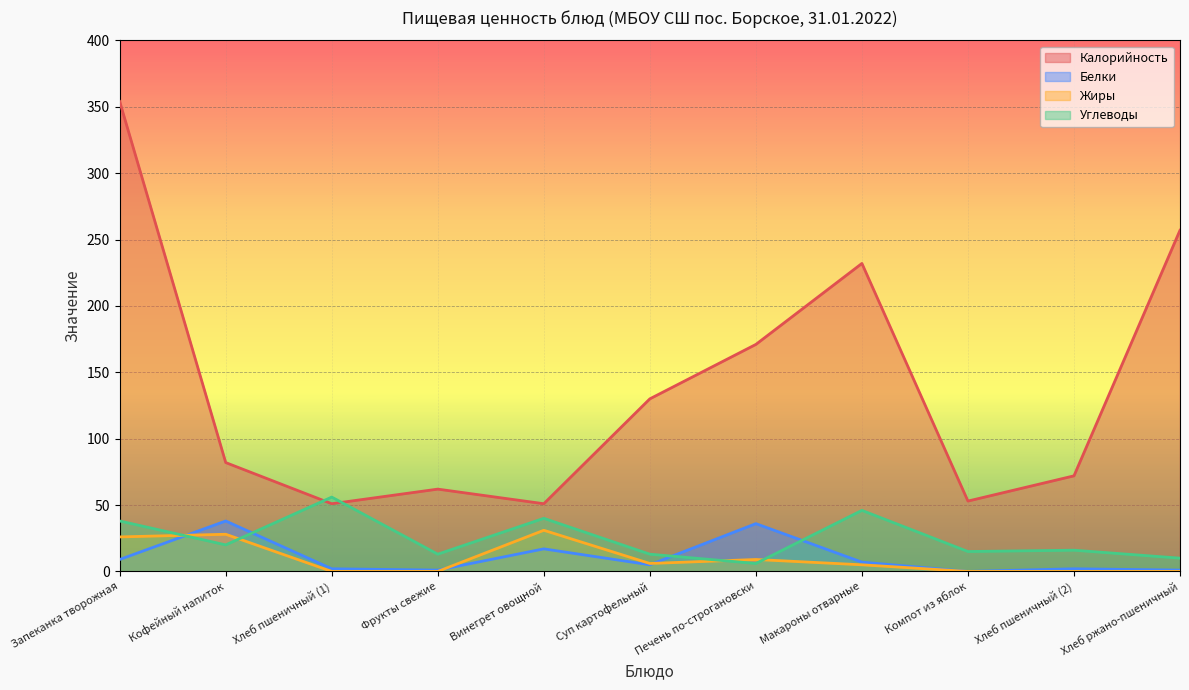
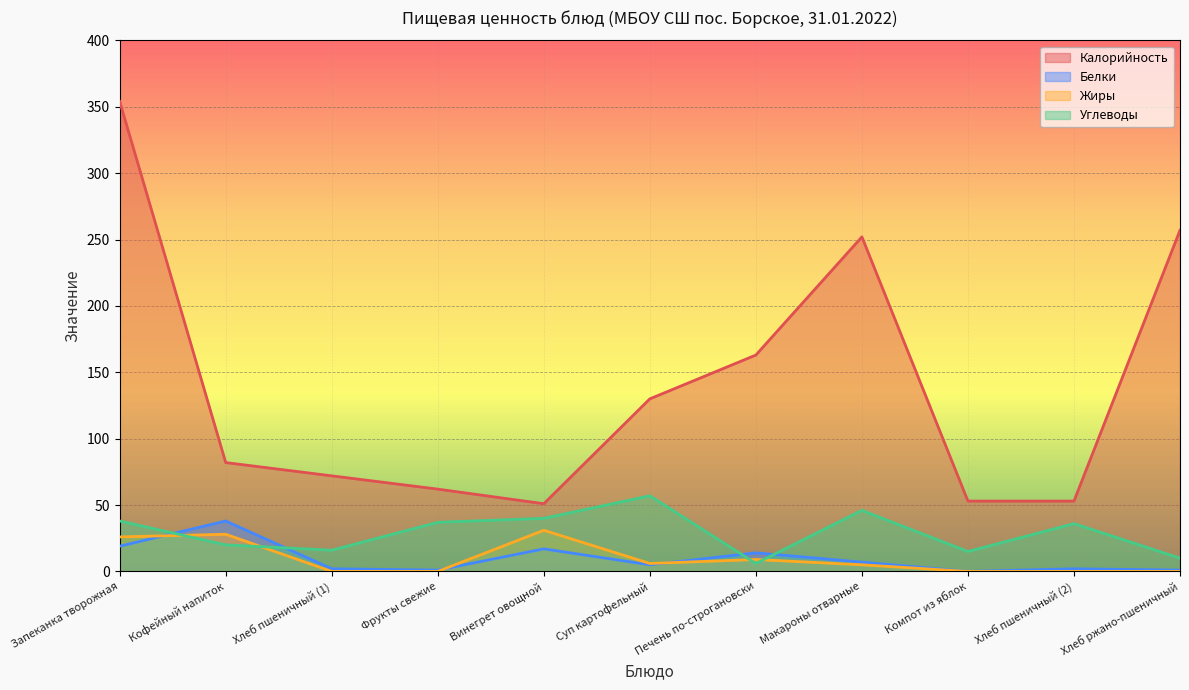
  {
    "Калорийность": {
      "Запеканка творожная": 354,
      "Кофейный напиток": 82,
-     "Хлеб пшеничный (1)": 51,
+     "Хлеб пшеничный (1)": 72,
      "Фрукты свежие": 62,
      "Винегрет овощной": 51,
      "Суп картофельный": 130,
-     "Печень по-строгановски": 171,
-     "Макароны отварные": 232,
+     "Печень по-строгановски": 163,
+     "Макароны отварные": 252,
      "Компот из яблок": 53,
-     "Хлеб пшеничный (2)": 72,
+     "Хлеб пшеничный (2)": 53,
      "Хлеб ржано-пшеничный": 257
    },
    "Белки": {
-     "Запеканка творожная": 9,
+     "Запеканка творожная": 19,
      "Кофейный напиток": 38,
      "Хлеб пшеничный (1)": 2,
      "Винегрет овощной": 17,
-     "Печень по-строгановски": 36,
+     "Печень по-строгановски": 14,
      "Макароны отварные": 7,
      "Хлеб пшеничный (2)": 2
    },
    "Жиры": {
      "Запеканка творожная": 26,
      "Кофейный напиток": 28,
      "Хлеб пшеничный (1)": 0,
      "Винегрет овощной": 31,
      "Печень по-строгановски": 9,
      "Макароны отварные": 5,
      "Хлеб пшеничный (2)": 0
    },
    "Углеводы": {
      "Запеканка творожная": 38,
      "Кофейный напиток": 20,
-     "Хлеб пшеничный (1)": 56,
-     "Фрукты свежие": 13,
+     "Хлеб пшеничный (1)": 16,
+     "Фрукты свежие": 37,
      "Винегрет овощной": 40,
-     "Суп картофельный": 13,
+     "Суп картофельный": 57,
      "Печень по-строгановски": 6,
      "Макароны отварные": 46,
      "Компот из яблок": 15,
-     "Хлеб пшеничный (2)": 16,
+     "Хлеб пшеничный (2)": 36,
      "Хлеб ржано-пшеничный": 10
    }
  }
